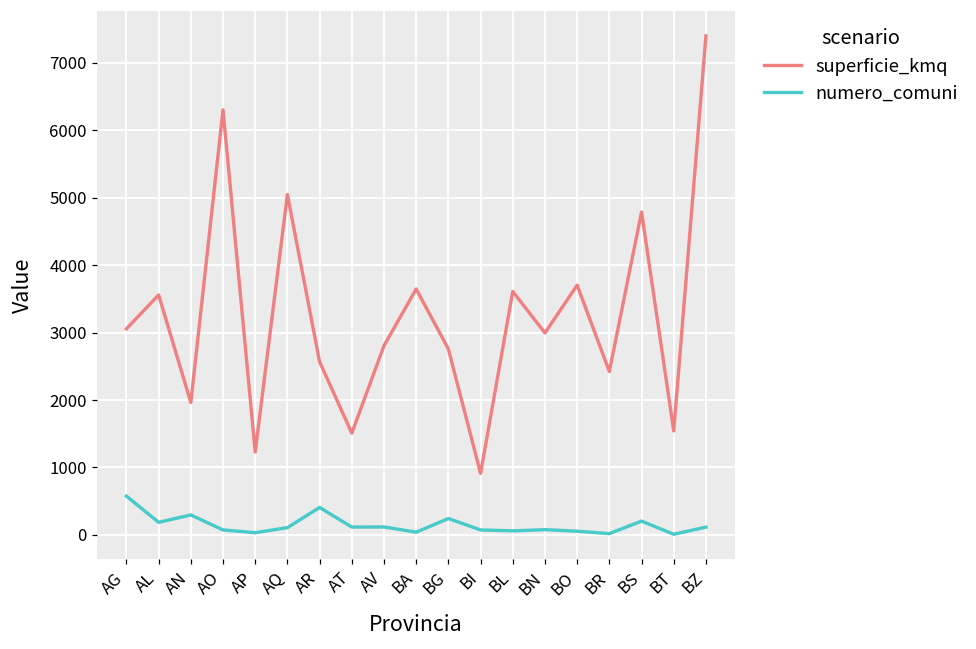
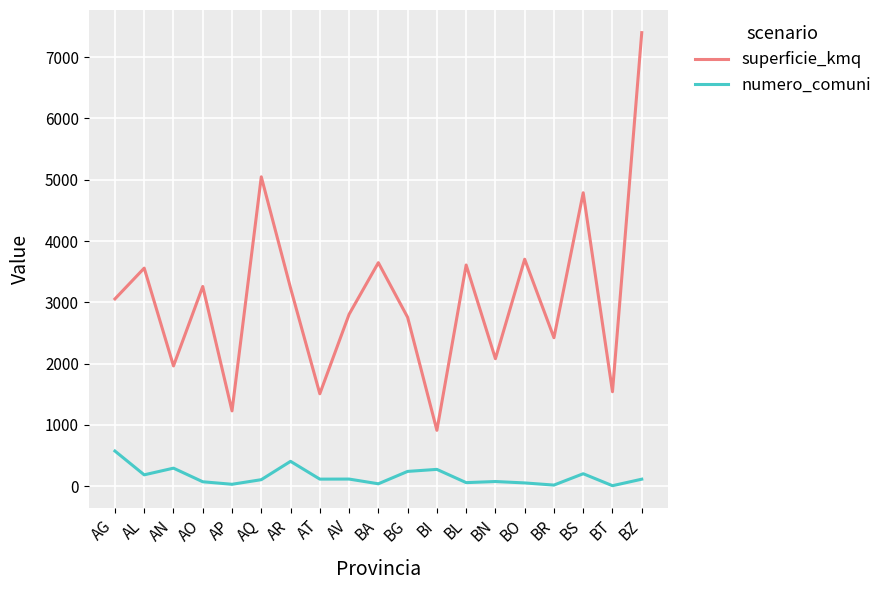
  {
    "superficie_kmq": {
      "AG": 3100,
      "AL": 3600,
      "AN": 2000,
-     "AO": 6300,
+     "AO": 3300,
      "AP": 1200,
      "AQ": 5000,
-     "AR": 2600,
+     "AR": 3200,
      "AT": 1500,
      "AV": 2800,
      "BA": 3600,
      "BG": 2800,
      "BI": 900,
      "BL": 3600,
-     "BN": 3000,
+     "BN": 2100,
      "BO": 3700,
      "BR": 2400,
      "BS": 4800,
      "BT": 1500,
      "BZ": 7400
    },
    "numero_comuni": {
      "AG": 600,
      "AL": 200,
      "AN": 300,
      "AO": 100,
      "AP": 0,
      "AQ": 100,
      "AR": 400,
      "AT": 100,
      "AV": 100,
      "BA": 0,
      "BG": 200,
-     "BI": 100,
+     "BI": 300,
      "BL": 100,
      "BN": 100,
      "BO": 100,
      "BR": 0,
      "BS": 200,
      "BT": 0,
      "BZ": 100
    }
  }
